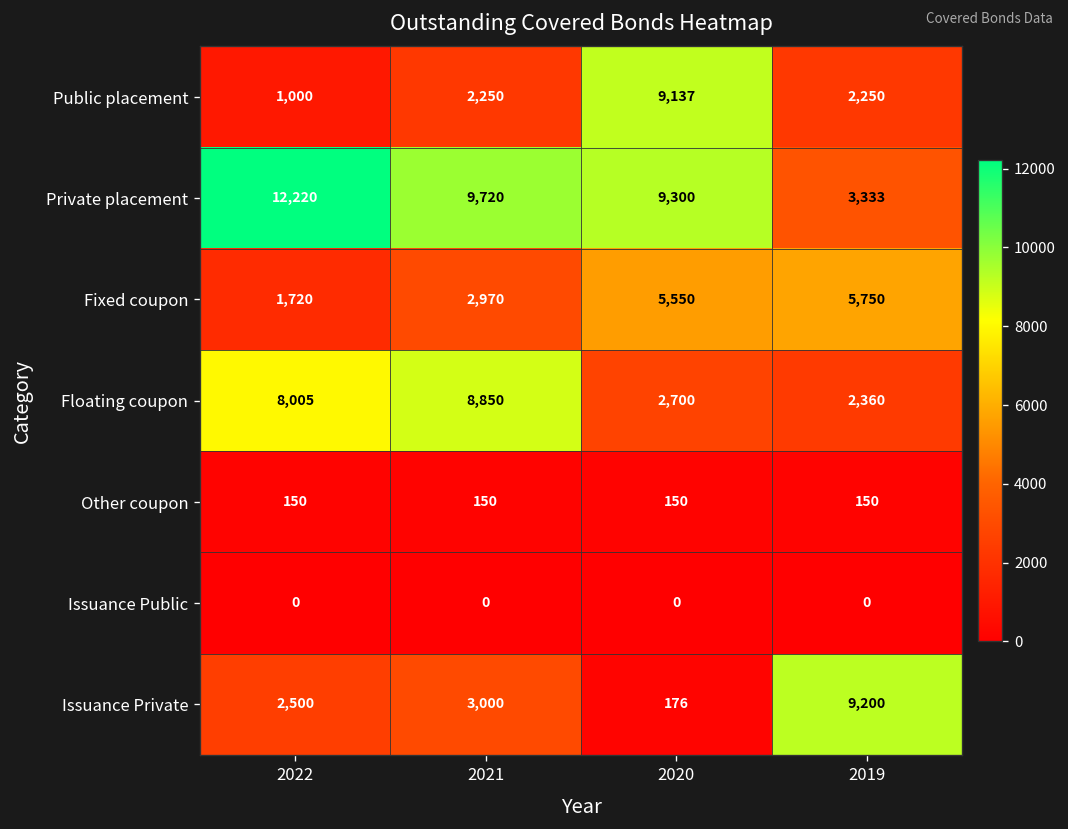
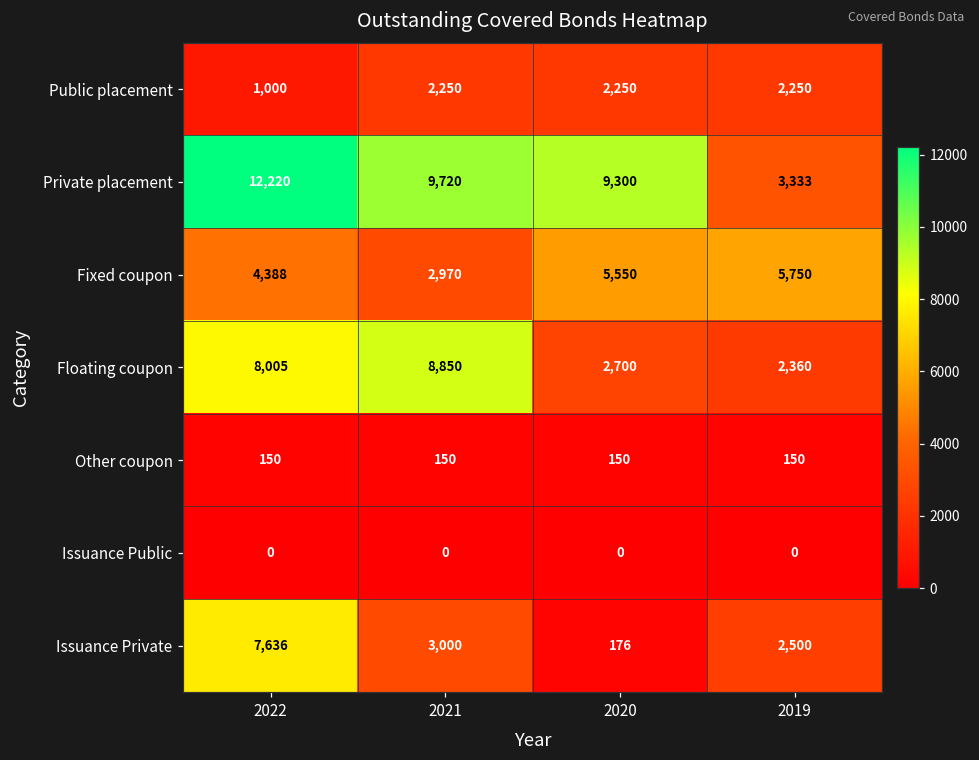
  {
    "Public placement": {
      "2022": "1,000",
      "2021": "2,250",
-     "2020": "9,137",
+     "2020": "2,250",
      "2019": "2,250"
    },
    "Private placement": {
      "2022": "12,220",
      "2021": "9,720",
      "2020": "9,300",
      "2019": "3,333"
    },
    "Fixed coupon": {
-     "2022": "1,720",
+     "2022": "4,388",
      "2021": "2,970",
      "2020": "5,550",
      "2019": "5,750"
    },
    "Floating coupon": {
      "2022": "8,005",
      "2021": "8,850",
      "2020": "2,700",
      "2019": "2,360"
    },
    "Other coupon": {
      "2022": "150",
      "2021": "150",
      "2020": "150",
      "2019": "150"
    },
    "Issuance Public": {
      "2022": "0",
      "2021": "0",
      "2020": "0",
      "2019": "0"
    },
    "Issuance Private": {
-     "2022": "2,500",
+     "2022": "7,636",
      "2021": "3,000",
      "2020": "176",
-     "2019": "9,200"
+     "2019": "2,500"
    }
  }
